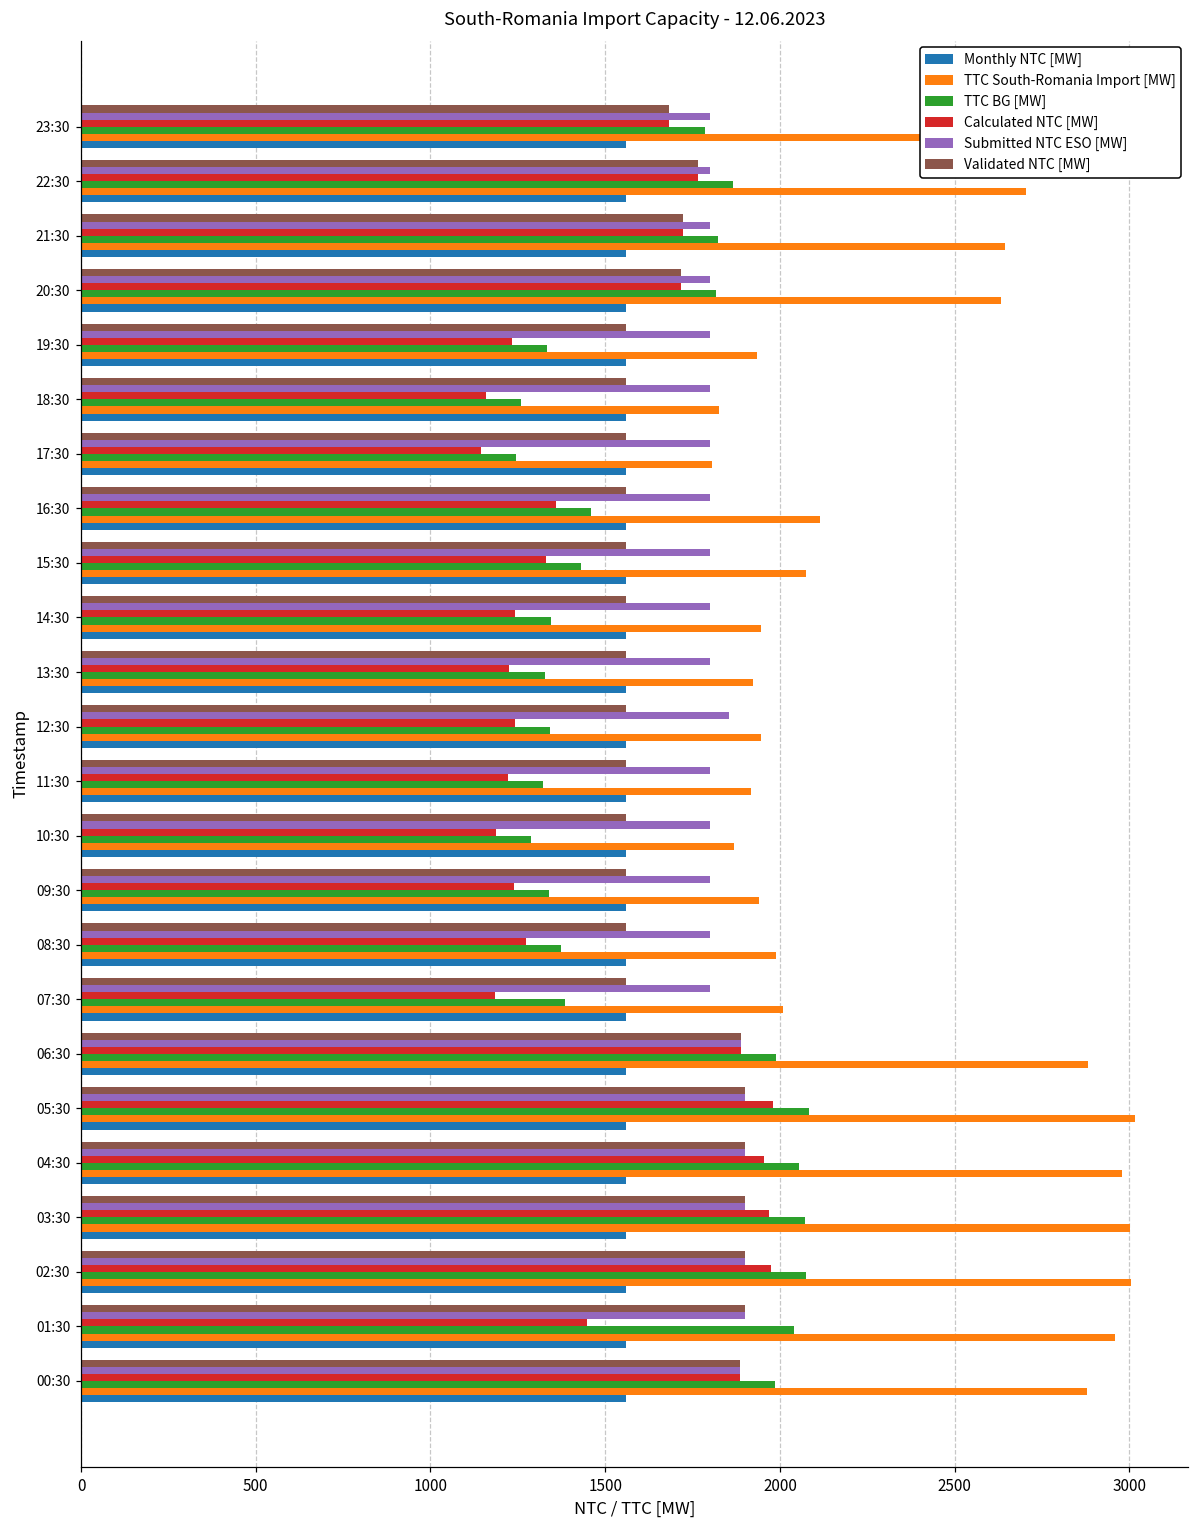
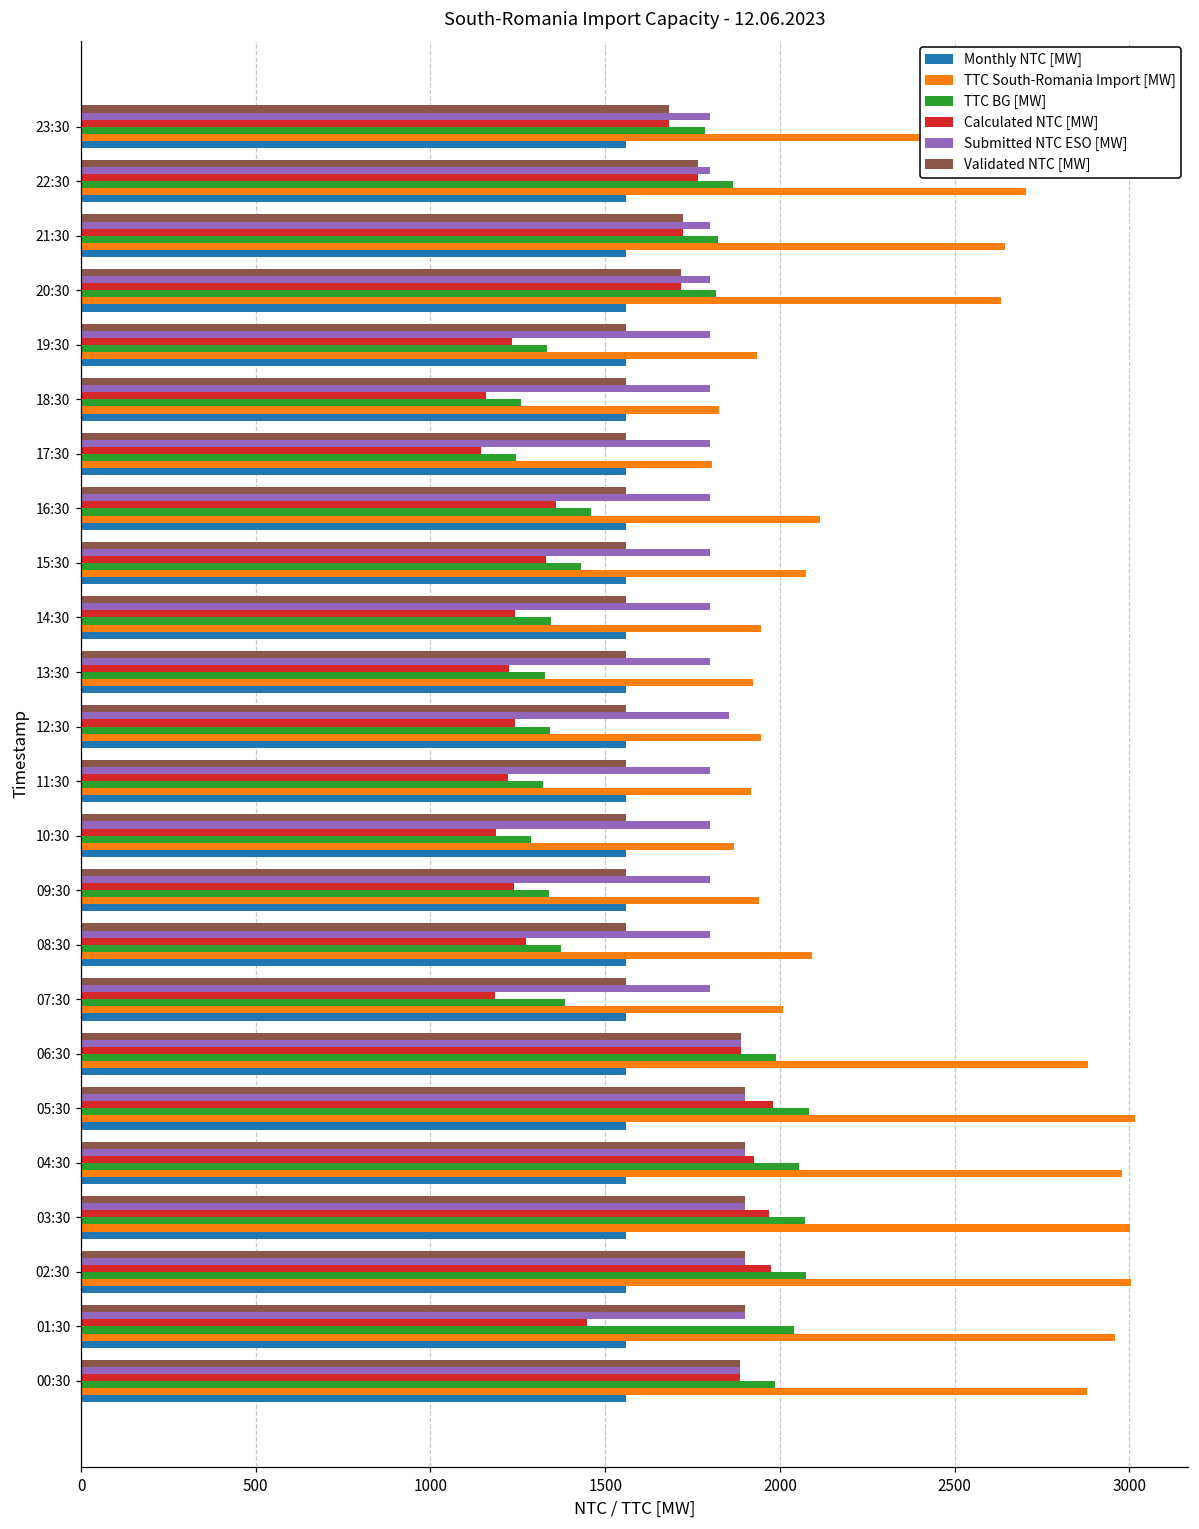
  {
    "Monthly NTC [MW]": {
      "23:30": 1560,
      "22:30": 1560,
      "21:30": 1560,
      "20:30": 1560,
      "19:30": 1560,
      "18:30": 1560,
      "17:30": 1560,
      "16:30": 1560,
      "15:30": 1560,
      "14:30": 1560,
      "13:30": 1560,
      "12:30": 1560,
      "11:30": 1560,
      "10:30": 1560,
      "09:30": 1560,
      "08:30": 1560,
      "07:30": 1560,
      "06:30": 1560,
      "05:30": 1560,
      "04:30": 1560,
      "03:30": 1560,
      "02:30": 1560,
      "01:30": 1560,
      "00:30": 1560
    },
    "TTC South-Romania Import [MW]": {
      "22:30": 2710,
      "21:30": 2640,
      "20:30": 2630,
      "19:30": 1930,
      "18:30": 1830,
      "17:30": 1810,
      "16:30": 2110,
      "15:30": 2080,
      "14:30": 1950,
      "13:30": 1920,
      "12:30": 1950,
      "11:30": 1920,
      "10:30": 1870,
      "09:30": 1940,
-     "08:30": 1990,
+     "08:30": 2090,
      "07:30": 2010,
      "06:30": 2880,
      "05:30": 3020,
      "04:30": 2980,
      "03:30": 3000,
      "02:30": 3010,
      "01:30": 2960,
      "00:30": 2880
    },
    "TTC BG [MW]": {
      "23:30": 1790,
      "22:30": 1870,
      "21:30": 1820,
      "20:30": 1820,
      "19:30": 1330,
      "18:30": 1260,
      "17:30": 1250,
      "16:30": 1460,
      "15:30": 1430,
      "14:30": 1340,
      "13:30": 1330,
      "12:30": 1340,
      "11:30": 1320,
      "10:30": 1290,
      "09:30": 1340,
      "08:30": 1370,
      "07:30": 1390,
      "06:30": 1990,
      "05:30": 2080,
      "04:30": 2060,
      "03:30": 2070,
      "02:30": 2070,
      "01:30": 2040,
      "00:30": 1990
    },
    "Calculated NTC [MW]": {
      "23:30": 1680,
      "22:30": 1770,
      "21:30": 1720,
      "20:30": 1720,
      "19:30": 1230,
      "18:30": 1160,
      "17:30": 1150,
      "16:30": 1360,
      "15:30": 1330,
      "14:30": 1240,
      "13:30": 1230,
      "12:30": 1240,
      "11:30": 1220,
      "10:30": 1190,
      "09:30": 1240,
      "08:30": 1270,
      "07:30": 1180,
      "06:30": 1890,
      "05:30": 1980,
-     "04:30": 1950,
+     "04:30": 1930,
      "03:30": 1970,
      "02:30": 1970,
      "01:30": 1450,
      "00:30": 1890
    },
    "Submitted NTC ESO [MW]": {
      "23:30": 1800,
      "22:30": 1800,
      "21:30": 1800,
      "20:30": 1800,
      "19:30": 1800,
      "18:30": 1800,
      "17:30": 1800,
      "16:30": 1800,
      "15:30": 1800,
      "14:30": 1800,
      "13:30": 1800,
      "12:30": 1860,
      "11:30": 1800,
      "10:30": 1800,
      "09:30": 1800,
      "08:30": 1800,
      "07:30": 1800,
      "06:30": 1890,
      "05:30": 1900,
      "04:30": 1900,
      "03:30": 1900,
      "02:30": 1900,
      "01:30": 1900,
      "00:30": 1890
    },
    "Validated NTC [MW]": {
      "23:30": 1680,
      "22:30": 1770,
      "21:30": 1720,
      "20:30": 1720,
      "19:30": 1560,
      "18:30": 1560,
      "17:30": 1560,
      "16:30": 1560,
      "15:30": 1560,
      "14:30": 1560,
      "13:30": 1560,
      "12:30": 1560,
      "11:30": 1560,
      "10:30": 1560,
      "09:30": 1560,
      "08:30": 1560,
      "07:30": 1560,
      "06:30": 1890,
      "05:30": 1900,
      "04:30": 1900,
      "03:30": 1900,
      "02:30": 1900,
      "01:30": 1900,
      "00:30": 1890
    }
  }
